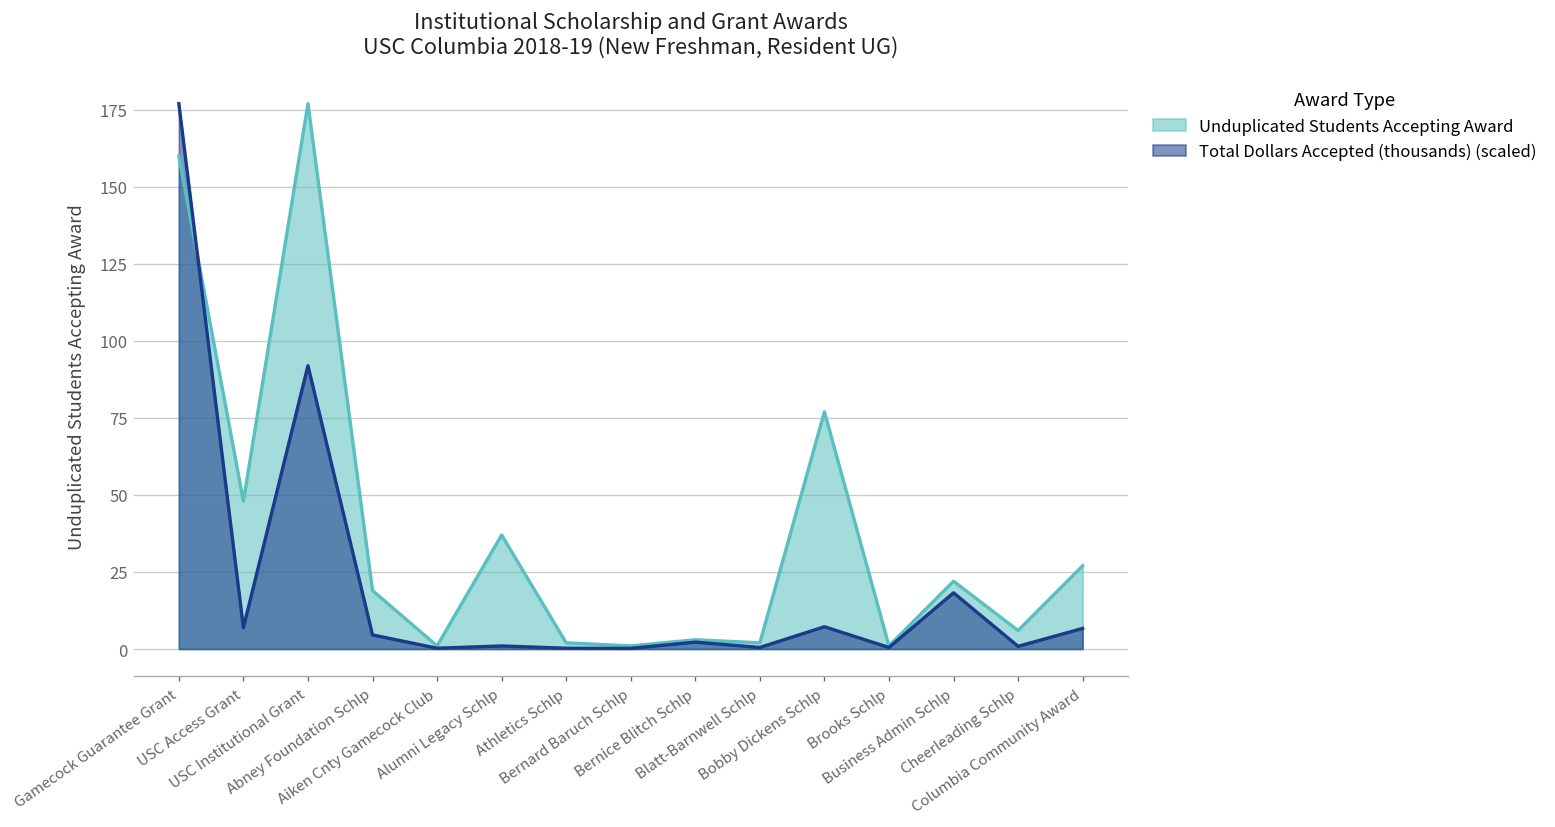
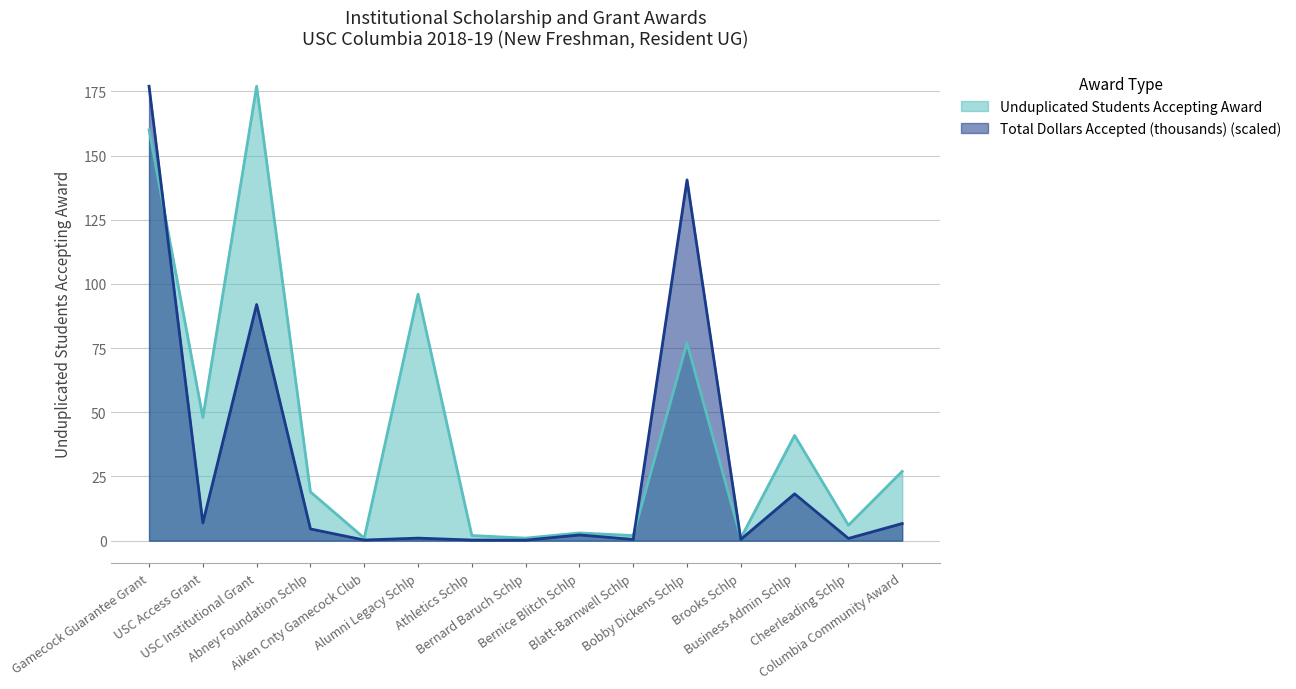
  {
    "Unduplicated Students Accepting Award": {
      "Gamecock Guarantee Grant": 160,
      "USC Access Grant": 48,
      "USC Institutional Grant": 177,
      "Abney Foundation Schlp": 19,
-     "Alumni Legacy Schlp": 37,
+     "Alumni Legacy Schlp": 96,
      "Athletics Schlp": 2,
      "Blatt-Barnwell Schlp": 2,
      "Bobby Dickens Schlp": 77,
-     "Business Admin Schlp": 22,
+     "Business Admin Schlp": 41,
      "Cheerleading Schlp": 6,
      "Columbia Community Award": 27
    },
    "Total Dollars Accepted (thousands) (scaled)": {
      "Gamecock Guarantee Grant": 177,
      "USC Access Grant": 7,
      "USC Institutional Grant": 92,
      "Abney Foundation Schlp": 5,
      "Alumni Legacy Schlp": 1,
      "Athletics Schlp": 0,
      "Blatt-Barnwell Schlp": 0,
-     "Bobby Dickens Schlp": 7,
+     "Bobby Dickens Schlp": 141,
      "Business Admin Schlp": 18,
      "Cheerleading Schlp": 1,
      "Columbia Community Award": 7
    }
  }
